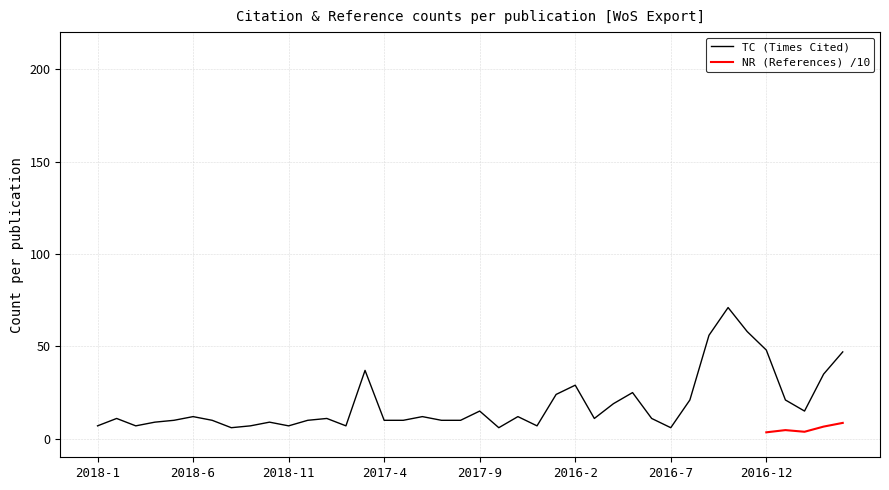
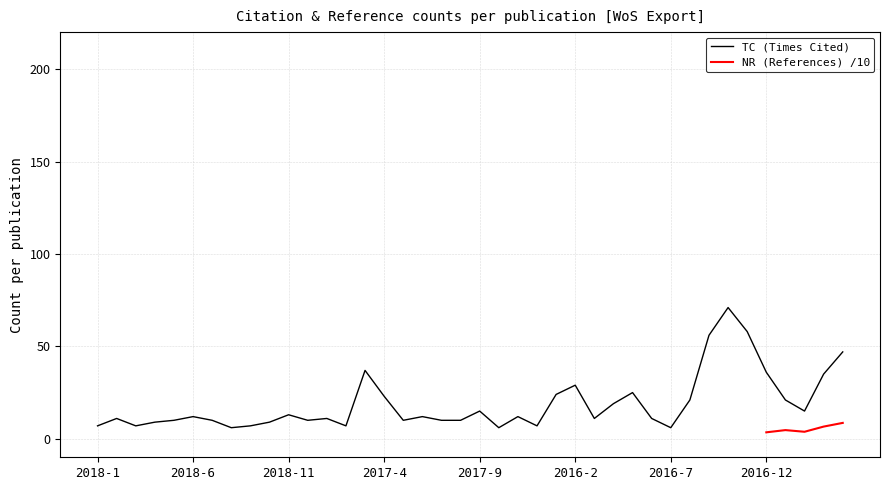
  {
    "TC (Times Cited)": {
      "2018-1": 7,
      "2018-6": 12,
-     "2018-11": 7,
-     "2017-4": 10,
+     "2018-11": 13,
+     "2017-4": 23,
      "2017-9": 15,
      "2016-2": 29,
      "2016-7": 6,
-     "2016-12": 48
+     "2016-12": 36
    },
    "NR (References) /10": {
      "2016-12": 4
    }
  }
